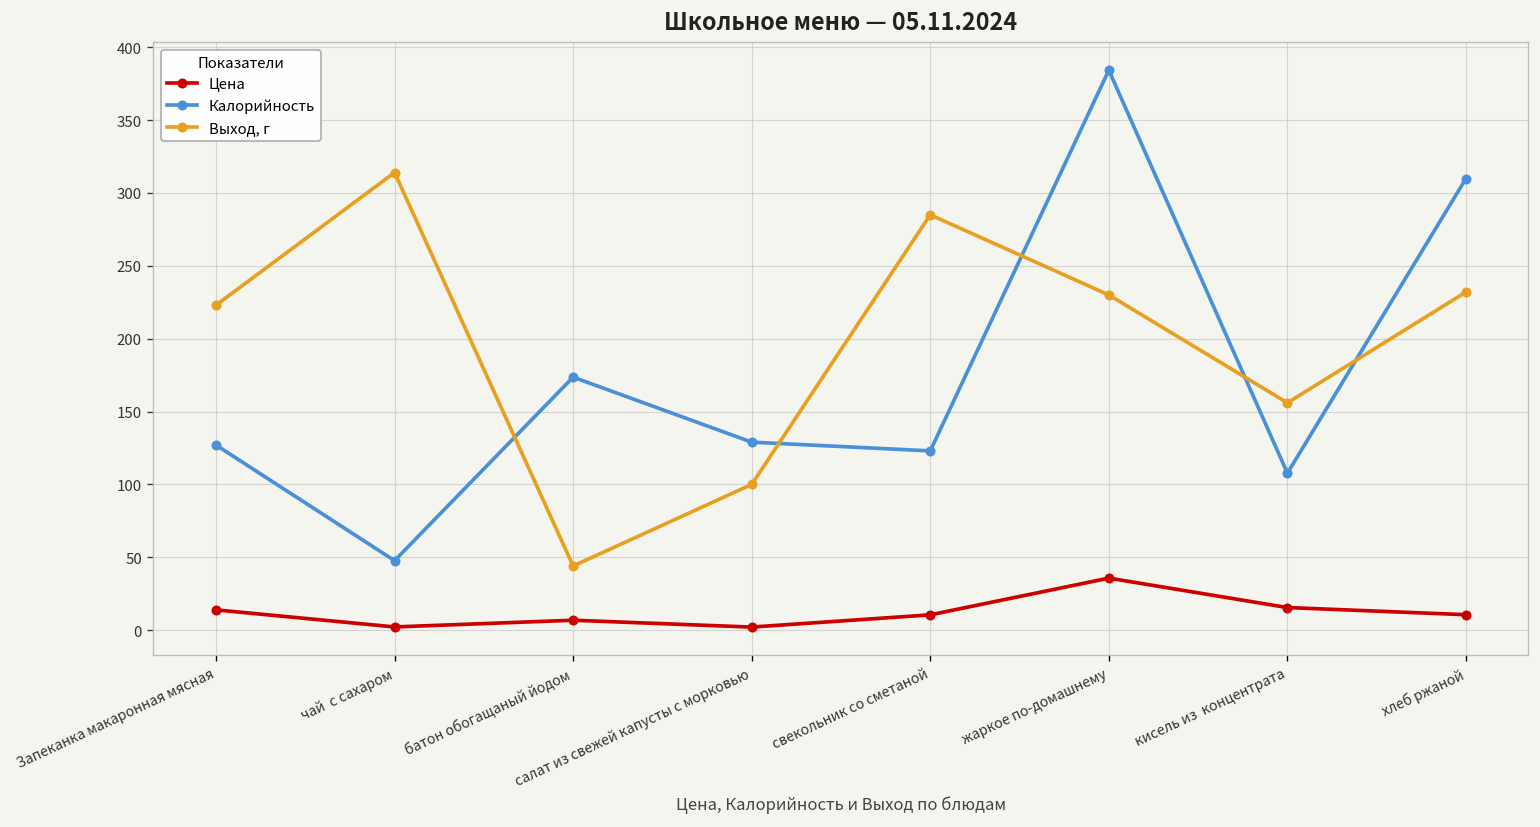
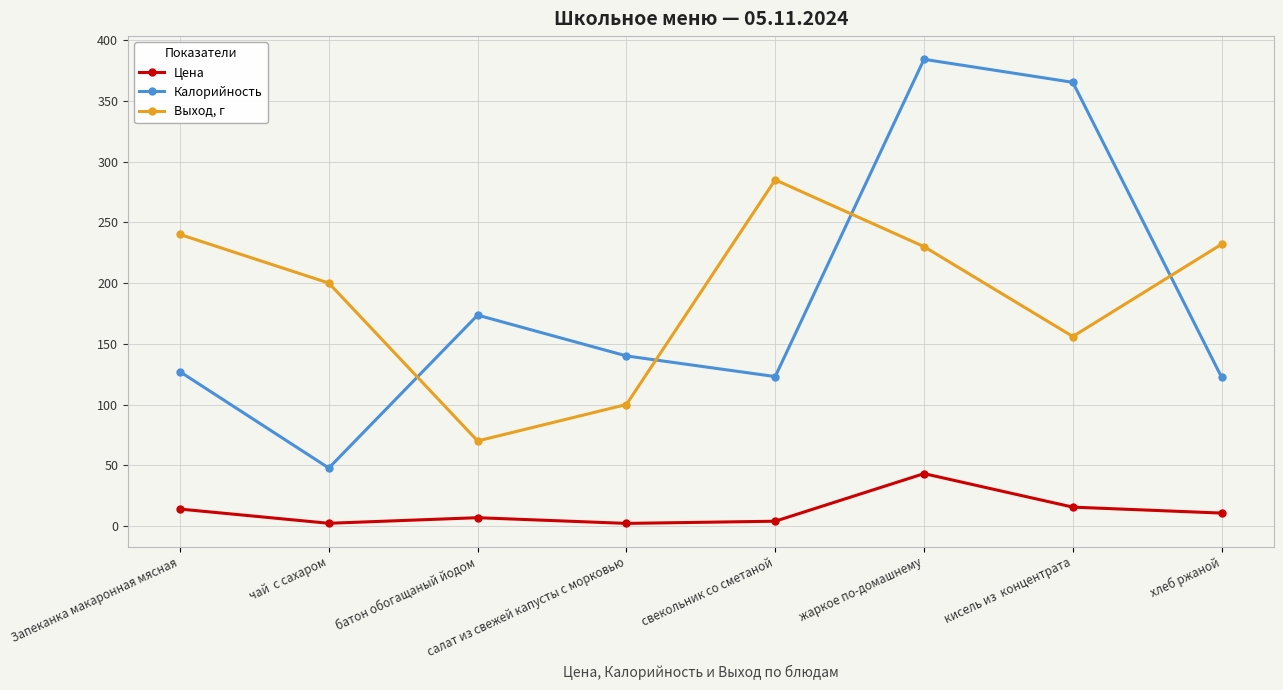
  {
    "Цена": {
      "Запеканка макаронная мясная": 14,
      "чай с сахаром": 2,
      "батон обогащаный йодом": 7,
      "салат из свежей капусты с морковью": 2,
-     "свекольник со сметаной": 11,
-     "жаркое по-домашнему": 36,
+     "свекольник со сметаной": 4,
+     "жаркое по-домашнему": 43,
      "кисель из концентрата": 16,
      "хлеб ржаной": 11
    },
    "Калорийность": {
      "Запеканка макаронная мясная": 127,
      "чай с сахаром": 48,
      "батон обогащаный йодом": 174,
-     "салат из свежей капусты с морковью": 129,
+     "салат из свежей капусты с морковью": 140,
      "свекольник со сметаной": 123,
      "жаркое по-домашнему": 384,
-     "кисель из концентрата": 108,
-     "хлеб ржаной": 310
+     "кисель из концентрата": 365,
+     "хлеб ржаной": 122
    },
    "Выход, г": {
-     "Запеканка макаронная мясная": 223,
-     "чай с сахаром": 314,
-     "батон обогащаный йодом": 44,
+     "Запеканка макаронная мясная": 240,
+     "чай с сахаром": 200,
+     "батон обогащаный йодом": 70,
      "салат из свежей капусты с морковью": 100,
      "свекольник со сметаной": 285,
      "жаркое по-домашнему": 230,
      "кисель из концентрата": 156,
      "хлеб ржаной": 232
    }
  }
